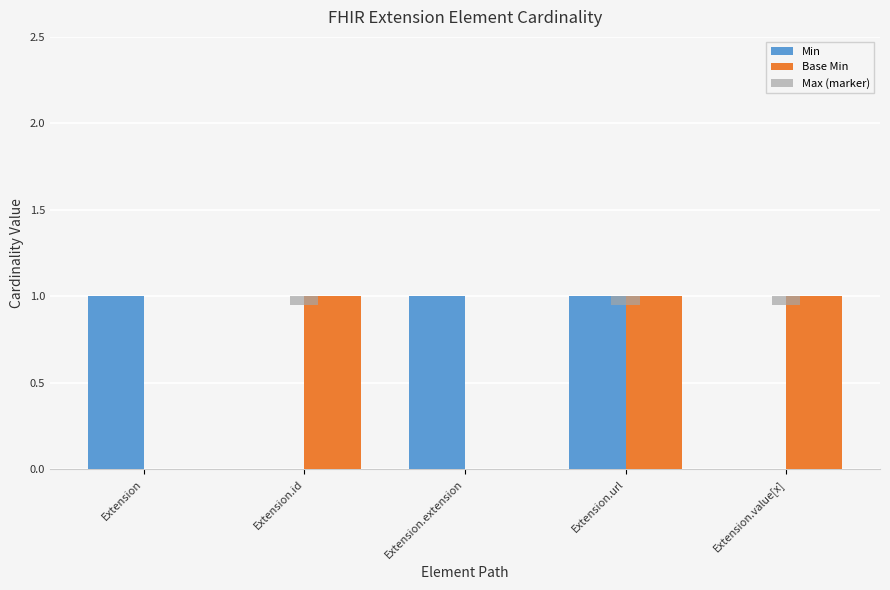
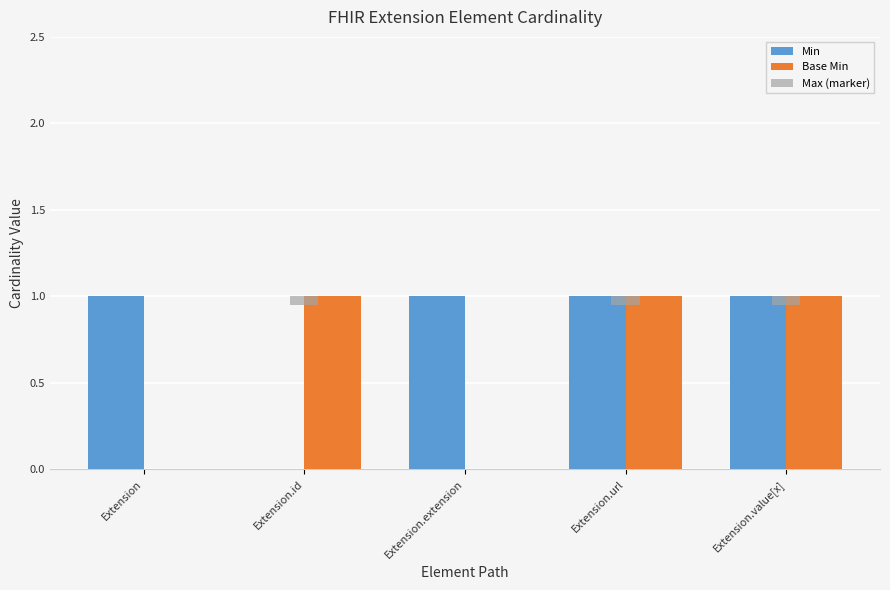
  {
    "Min": {
      "Extension": 1,
      "Extension.id": 0,
      "Extension.extension": 1,
      "Extension.url": 1,
-     "Extension.value[x]": 0
+     "Extension.value[x]": 1
    },
    "Base Min": {
      "Extension": 0,
      "Extension.id": 1,
      "Extension.extension": 0,
      "Extension.url": 1,
      "Extension.value[x]": 1
    }
  }
